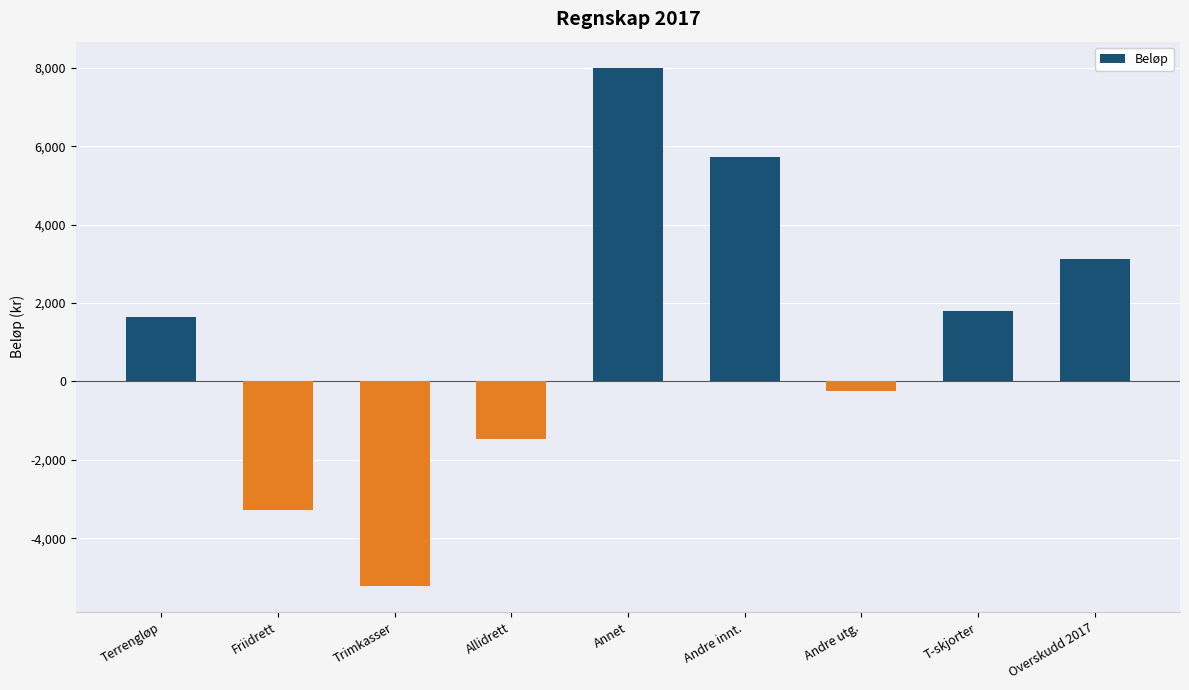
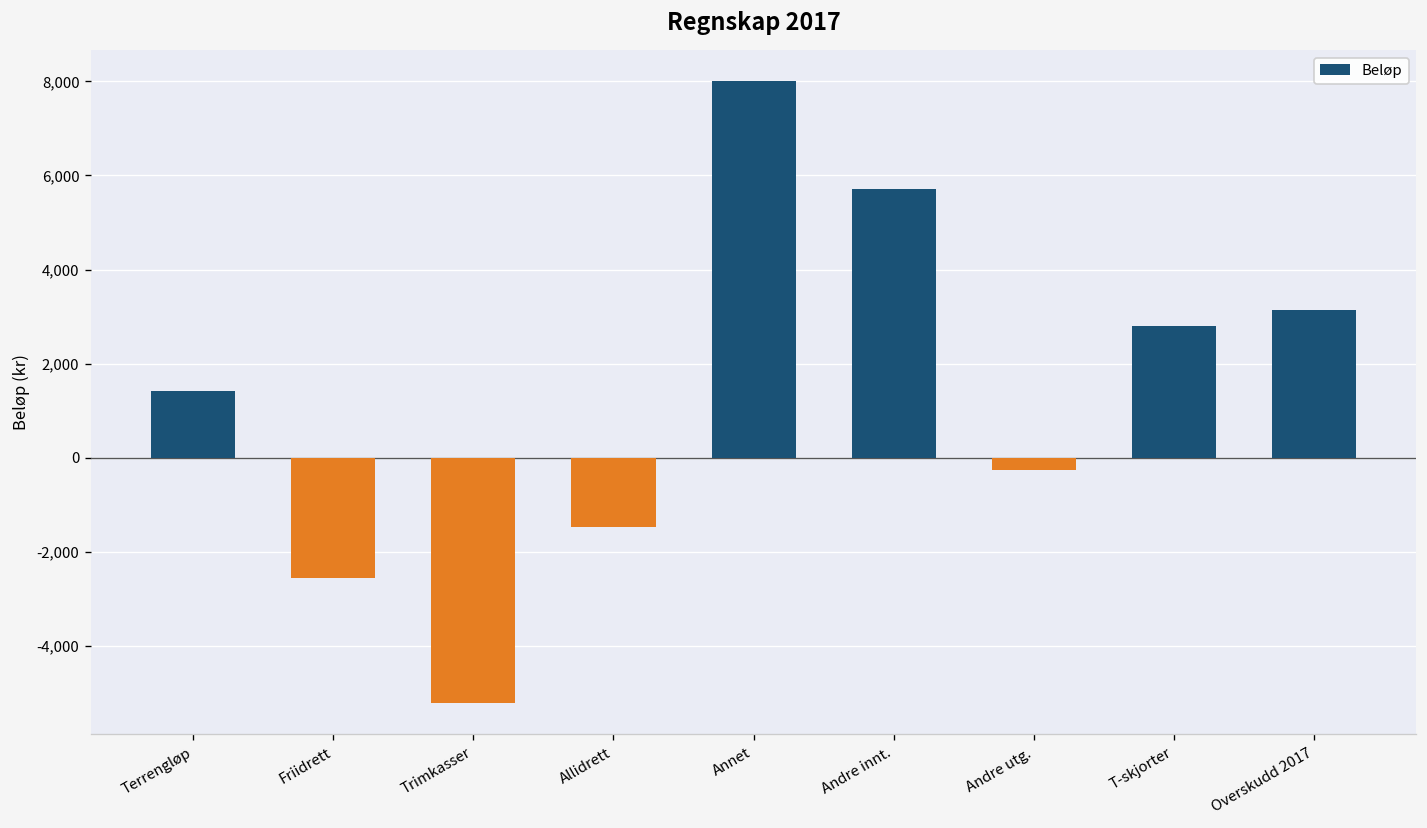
  {
-   "Terrengløp": "1,600",
-   "Friidrett": "-3,300",
+   "Terrengløp": "1,400",
+   "Friidrett": "-2,600",
    "Trimkasser": "-5,200",
    "Allidrett": "-1,500",
    "Annet": "8,000",
    "Andre innt.": "5,700",
    "Andre utg.": "-300",
-   "T-skjorter": "1,800",
+   "T-skjorter": "2,800",
    "Overskudd 2017": "3,100"
  }
